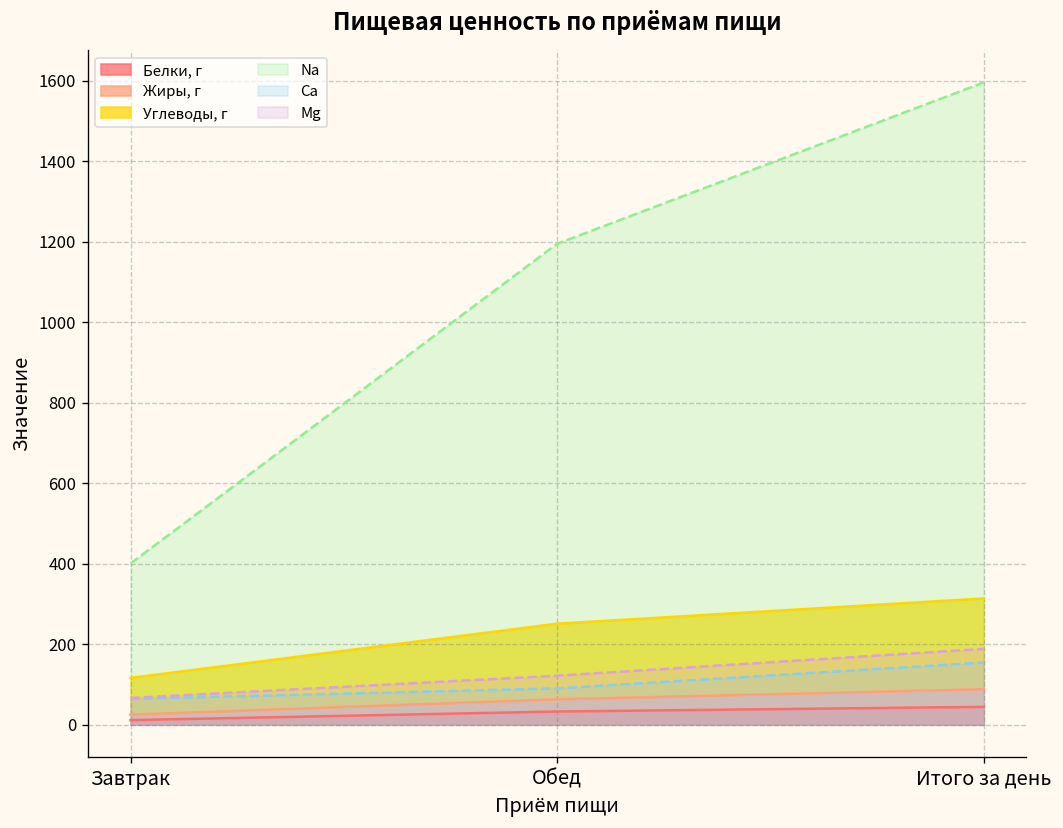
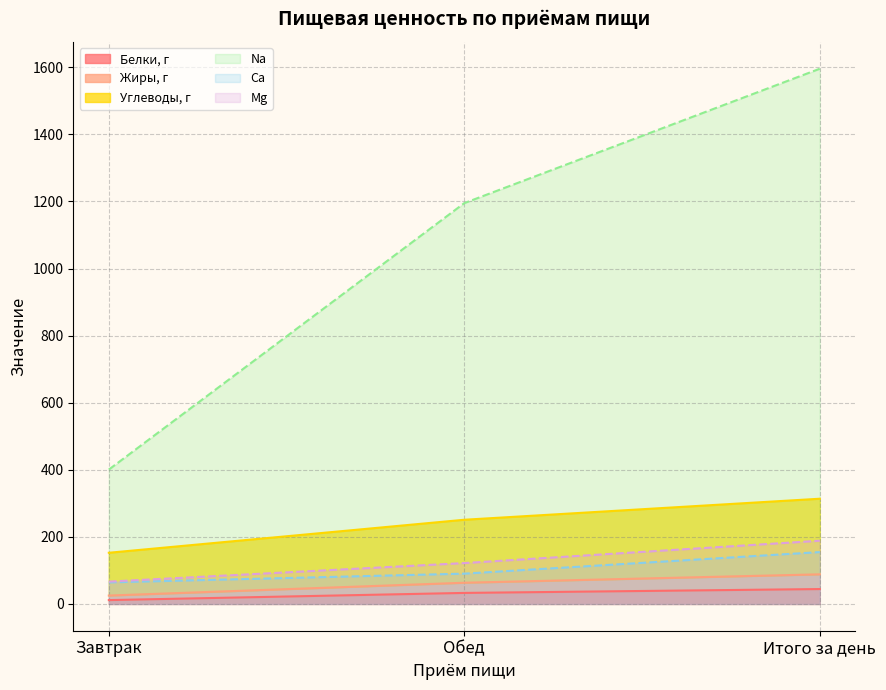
  {
    "Углеводы, г": {
-     "Завтрак": 90,
+     "Завтрак": 130,
      "Обед": 190,
      "Итого за день": 230
    }
  }
